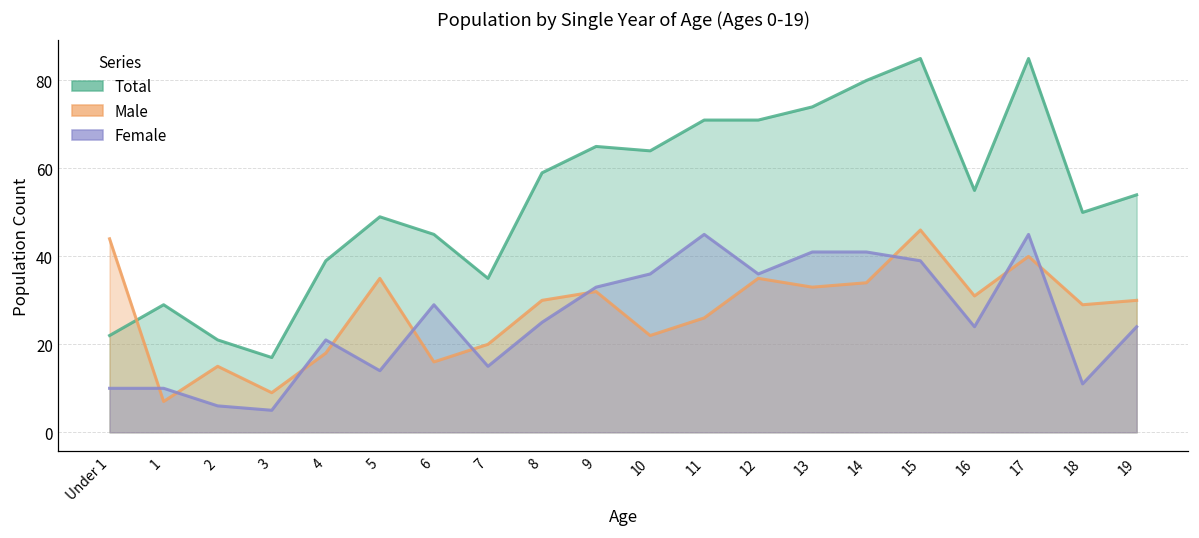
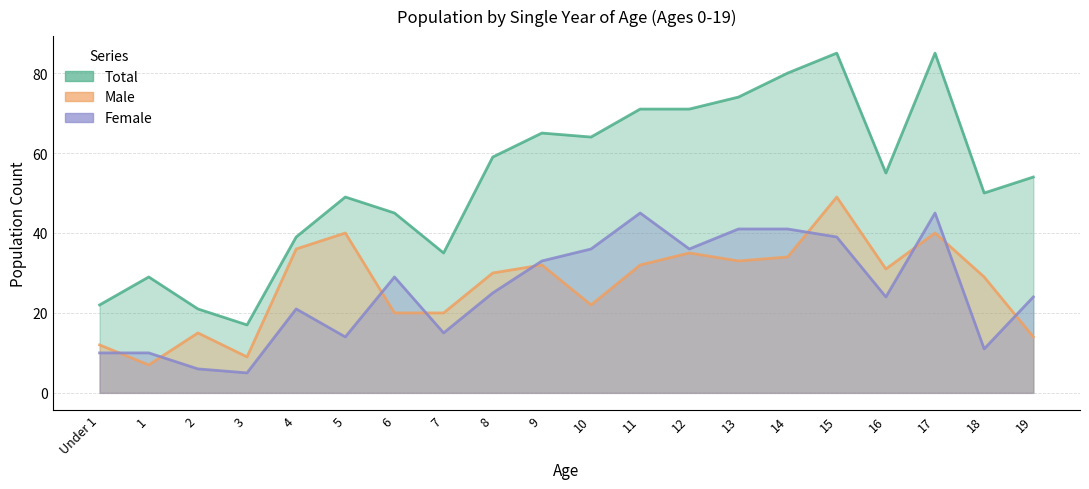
  {
    "Male": {
-     "Under 1": 44,
+     "Under 1": 12,
      "1": 7,
      "2": 15,
      "3": 9,
-     "4": 18,
-     "5": 35,
-     "6": 16,
+     "4": 36,
+     "5": 40,
+     "6": 20,
      "7": 20,
      "8": 30,
      "9": 32,
      "10": 22,
-     "11": 26,
+     "11": 32,
      "12": 35,
      "13": 33,
      "14": 34,
-     "15": 46,
+     "15": 49,
      "16": 31,
      "17": 40,
      "18": 29,
-     "19": 30
+     "19": 14
    }
  }
